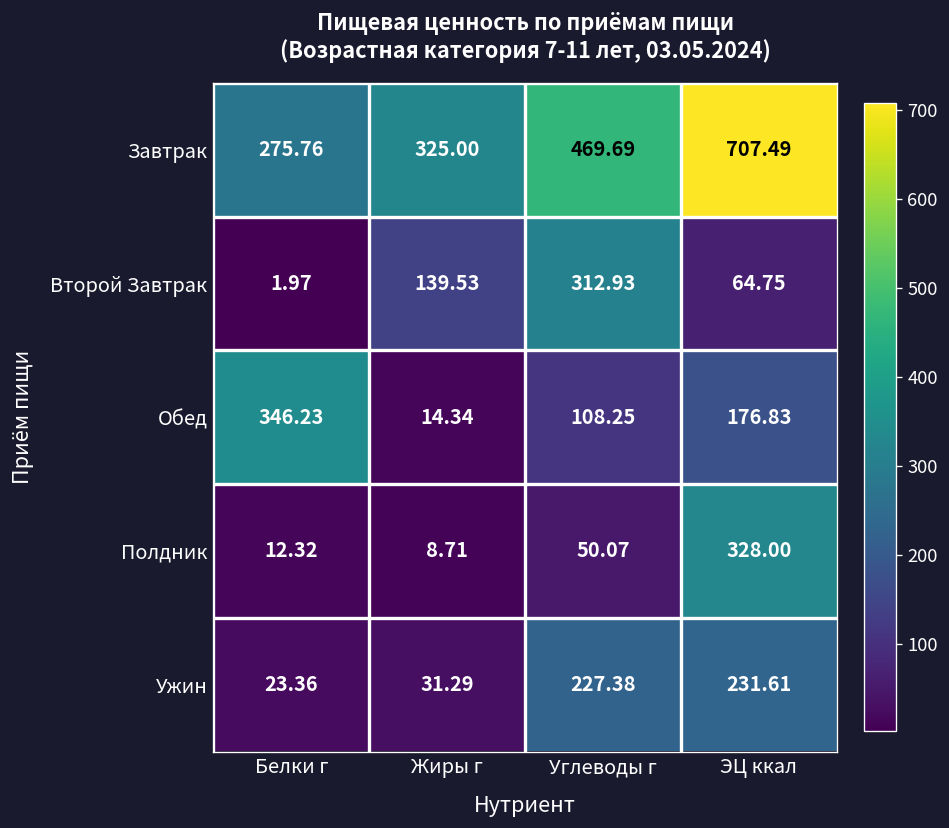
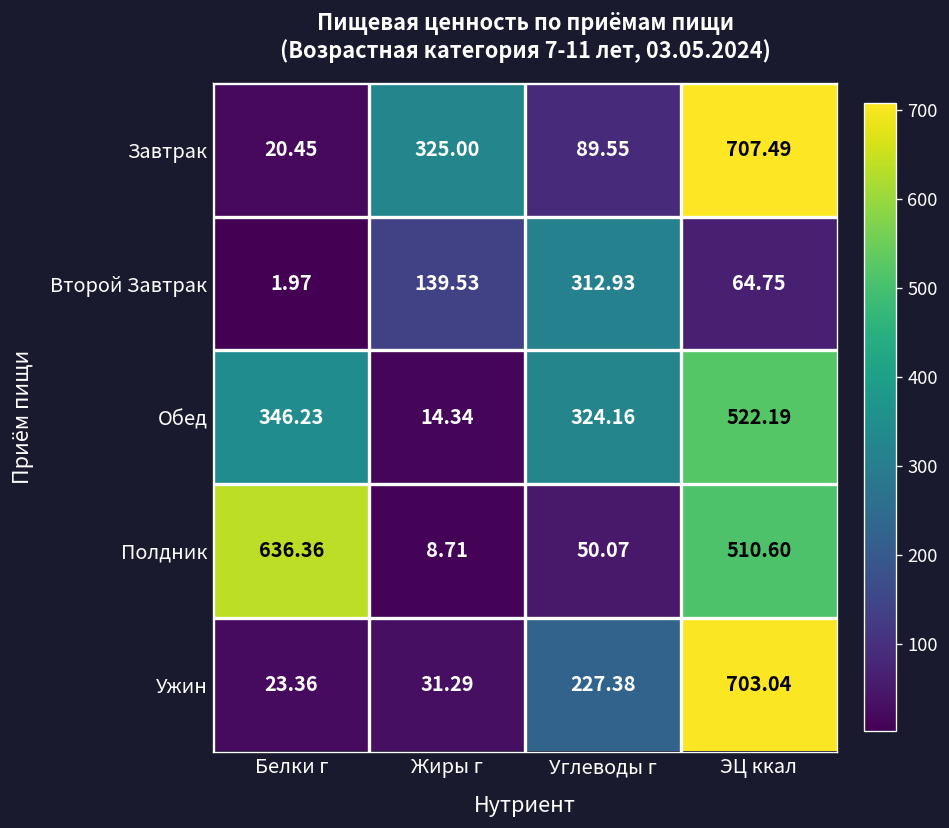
  {
    "Завтрак": {
-     "Белки г": 275.76,
+     "Белки г": 20.45,
      "Жиры г": 325.00,
-     "Углеводы г": 469.69,
+     "Углеводы г": 89.55,
      "ЭЦ ккал": 707.49
    },
    "Второй Завтрак": {
      "Белки г": 1.97,
      "Жиры г": 139.53,
      "Углеводы г": 312.93,
      "ЭЦ ккал": 64.75
    },
    "Обед": {
      "Белки г": 346.23,
      "Жиры г": 14.34,
-     "Углеводы г": 108.25,
-     "ЭЦ ккал": 176.83
+     "Углеводы г": 324.16,
+     "ЭЦ ккал": 522.19
    },
    "Полдник": {
-     "Белки г": 12.32,
+     "Белки г": 636.36,
      "Жиры г": 8.71,
      "Углеводы г": 50.07,
-     "ЭЦ ккал": 328.00
+     "ЭЦ ккал": 510.60
    },
    "Ужин": {
      "Белки г": 23.36,
      "Жиры г": 31.29,
      "Углеводы г": 227.38,
-     "ЭЦ ккал": 231.61
+     "ЭЦ ккал": 703.04
    }
  }
